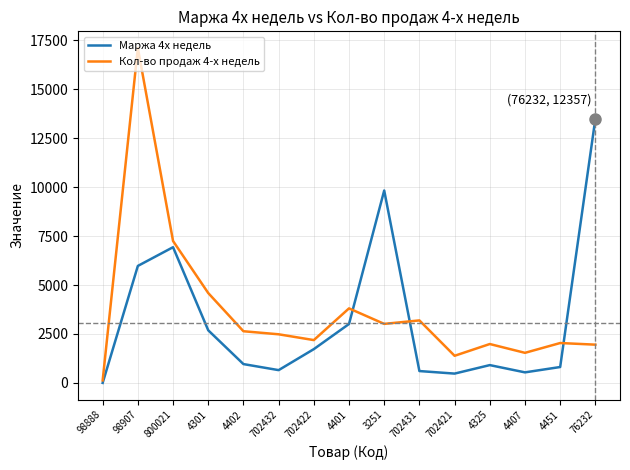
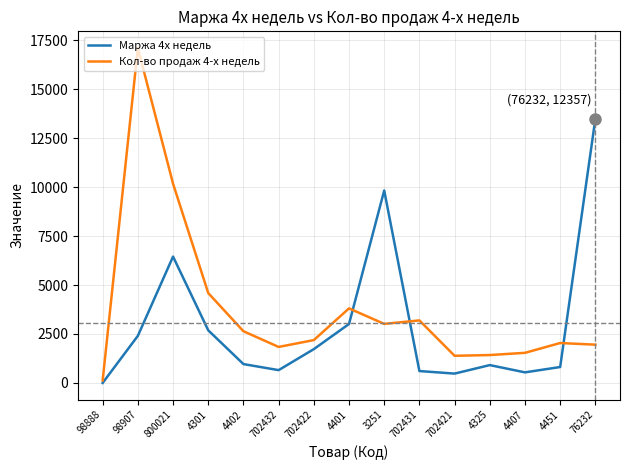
  {
    "Маржа 4х недель": {
-     "98907": 6000,
-     "800021": 6900,
+     "98907": 2400,
+     "800021": 6500,
      "4301": 2700,
      "4402": 1000,
      "702432": 700,
      "702422": 1700,
      "4401": 3000,
      "3251": 9800,
      "702431": 600,
      "702421": 500,
      "4325": 900,
      "4407": 500,
      "4451": 800
    },
    "Кол-во продаж 4-х недель": {
-     "800021": 7200,
+     "800021": 10200,
      "4301": 4600,
      "4402": 2600,
-     "702432": 2500,
+     "702432": 1800,
      "702422": 2200,
      "4401": 3800,
      "3251": 3000,
      "702431": 3200,
      "702421": 1400,
-     "4325": 2000,
+     "4325": 1400,
      "4407": 1500,
      "4451": 2000,
      "76232": 2000
    }
  }
